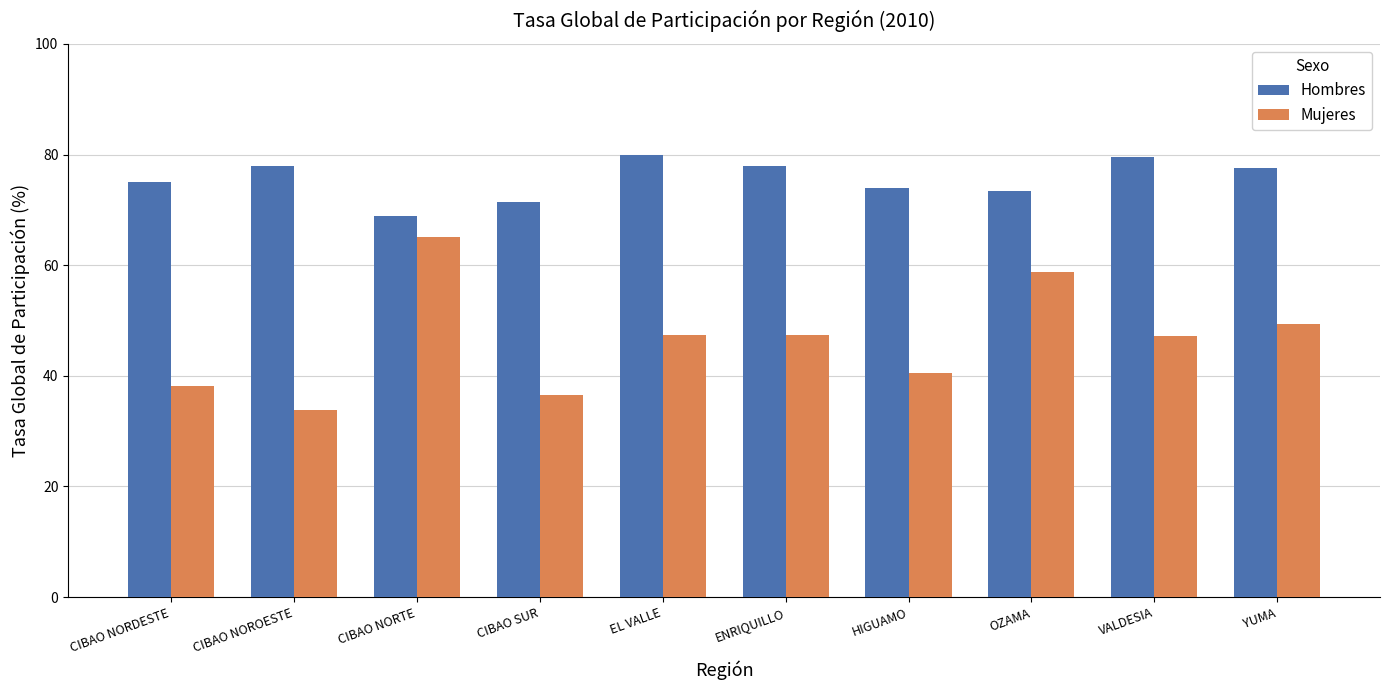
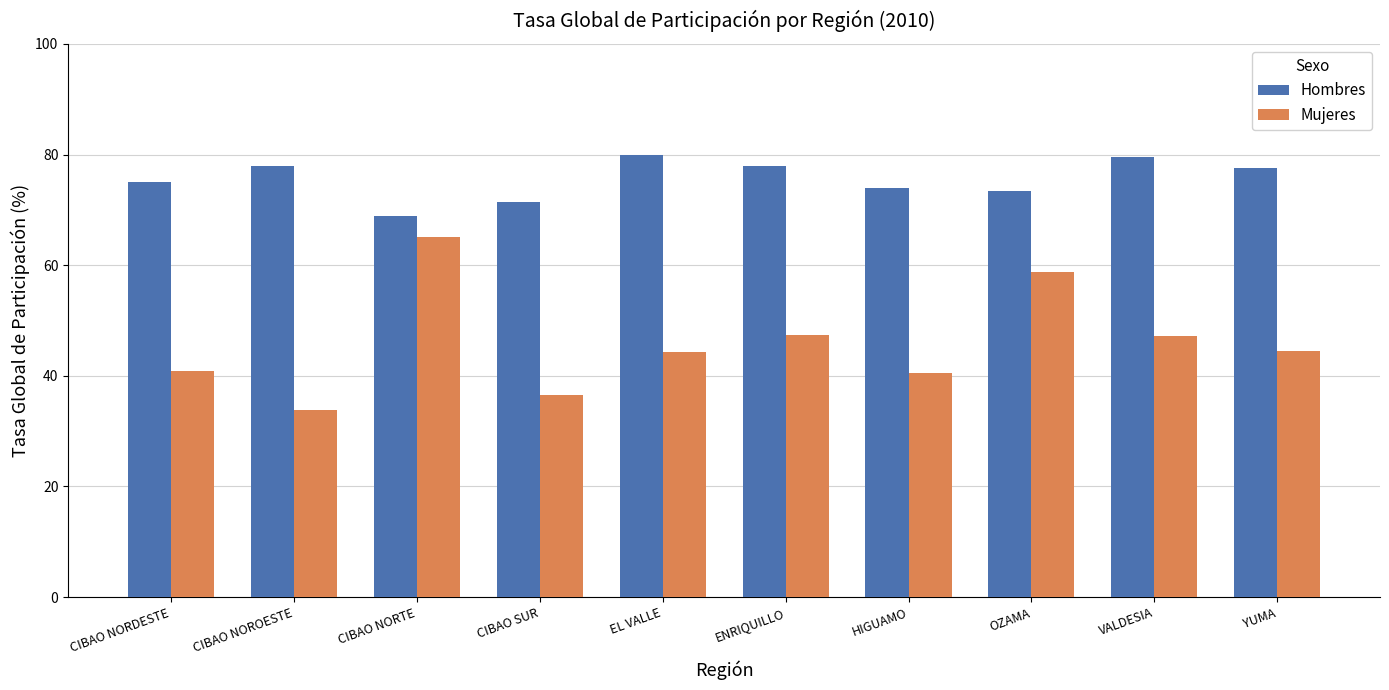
  {
    "Hombres": {
      "CIBAO NORDESTE": 75,
      "CIBAO NOROESTE": 78,
      "CIBAO NORTE": 69,
      "CIBAO SUR": 71,
      "EL VALLE": 80,
      "ENRIQUILLO": 78,
      "HIGUAMO": 74,
      "OZAMA": 73,
      "VALDESIA": 80,
      "YUMA": 78
    },
    "Mujeres": {
-     "CIBAO NORDESTE": 38,
+     "CIBAO NORDESTE": 41,
      "CIBAO NOROESTE": 34,
      "CIBAO NORTE": 65,
      "CIBAO SUR": 36,
-     "EL VALLE": 47,
+     "EL VALLE": 44,
      "ENRIQUILLO": 47,
      "HIGUAMO": 40,
      "OZAMA": 59,
      "VALDESIA": 47,
-     "YUMA": 49
+     "YUMA": 45
    }
  }
